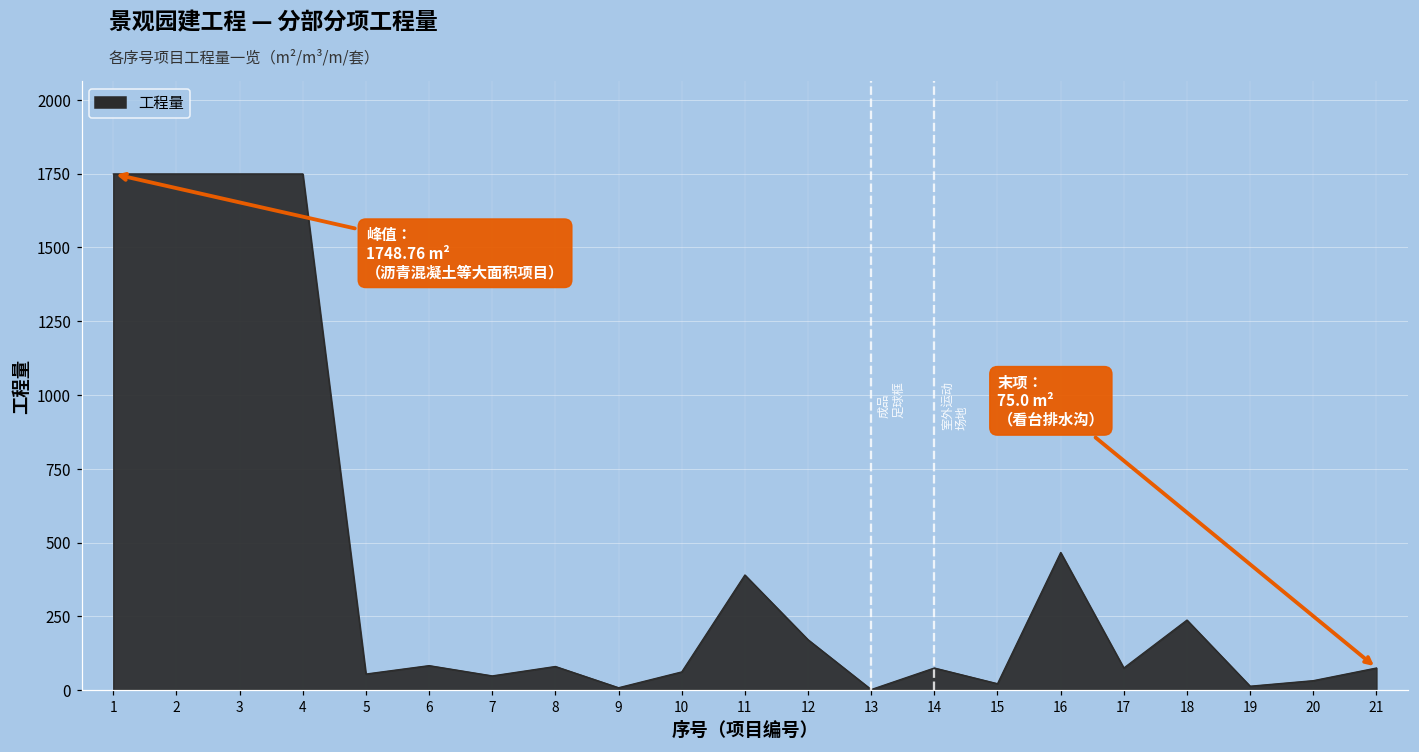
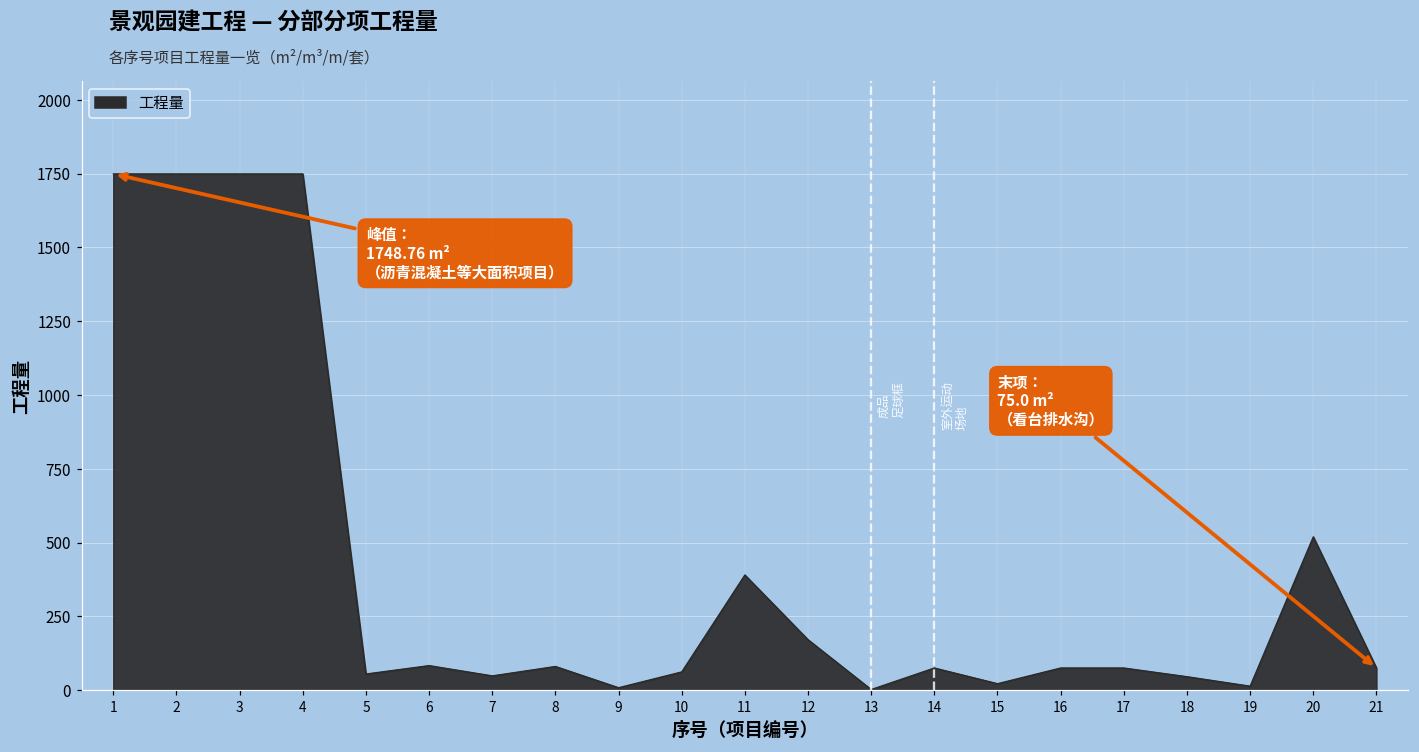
  {
    "1": 1750,
    "5": 50,
    "6": 80,
    "7": 50,
    "8": 80,
    "9": 10,
    "10": 60,
    "11": 390,
    "12": 170,
    "13": 0,
    "14": 80,
    "15": 20,
-   "16": 470,
+   "16": 80,
    "17": 80,
-   "18": 240,
+   "18": 50,
    "19": 10,
-   "20": 30,
+   "20": 520,
    "21": 80
  }
